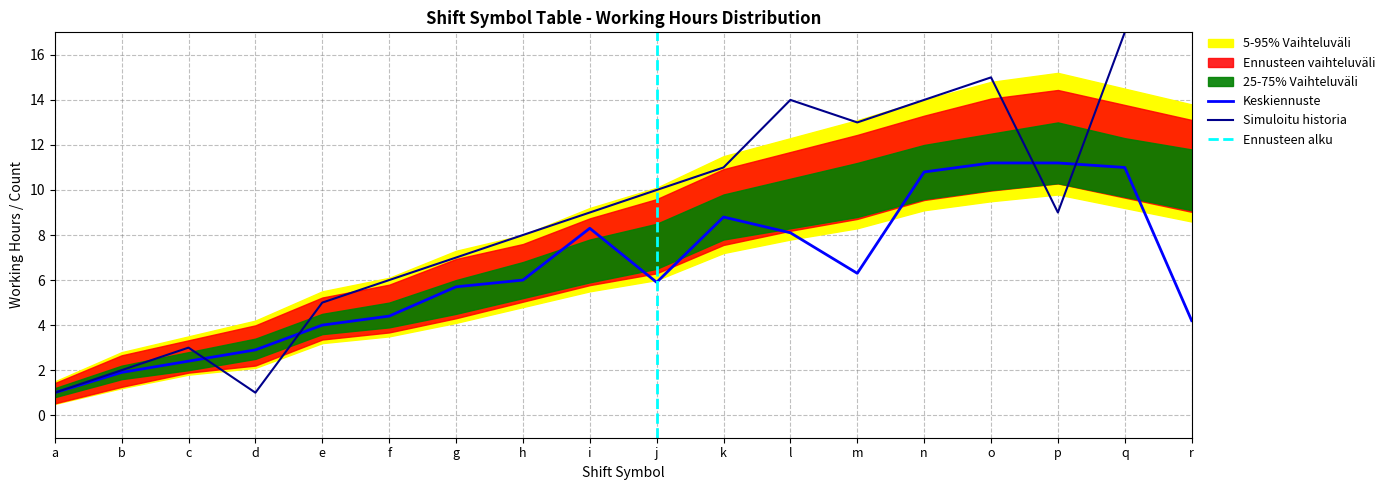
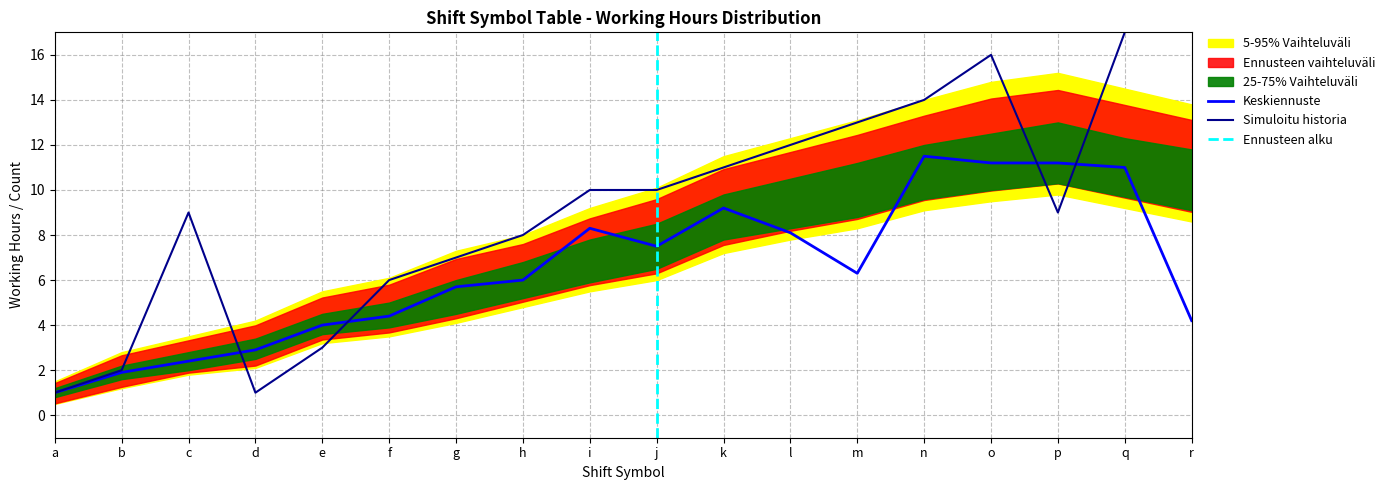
  {
    "Keskiennuste": {
      "c": 2.4,
      "d": 2.9,
      "e": 4.0,
      "f": 4.4,
      "g": 5.7,
      "h": 6.0,
      "i": 8.3,
-     "j": 5.9,
-     "k": 8.8,
+     "j": 7.5,
+     "k": 9.2,
      "l": 8.1,
      "m": 6.3,
-     "n": 10.8,
+     "n": 11.5,
      "o": 11.2,
      "p": 11.2,
      "q": 11.0,
      "r": 4.2
    },
    "Simuloitu historia": {
-     "c": 3,
+     "c": 9,
      "d": 1,
-     "e": 5,
-     "i": 9,
-     "l": 14,
-     "o": 15,
+     "e": 3,
+     "i": 10,
+     "l": 12,
+     "o": 16,
      "p": 9,
      "q": 17
    }
  }
